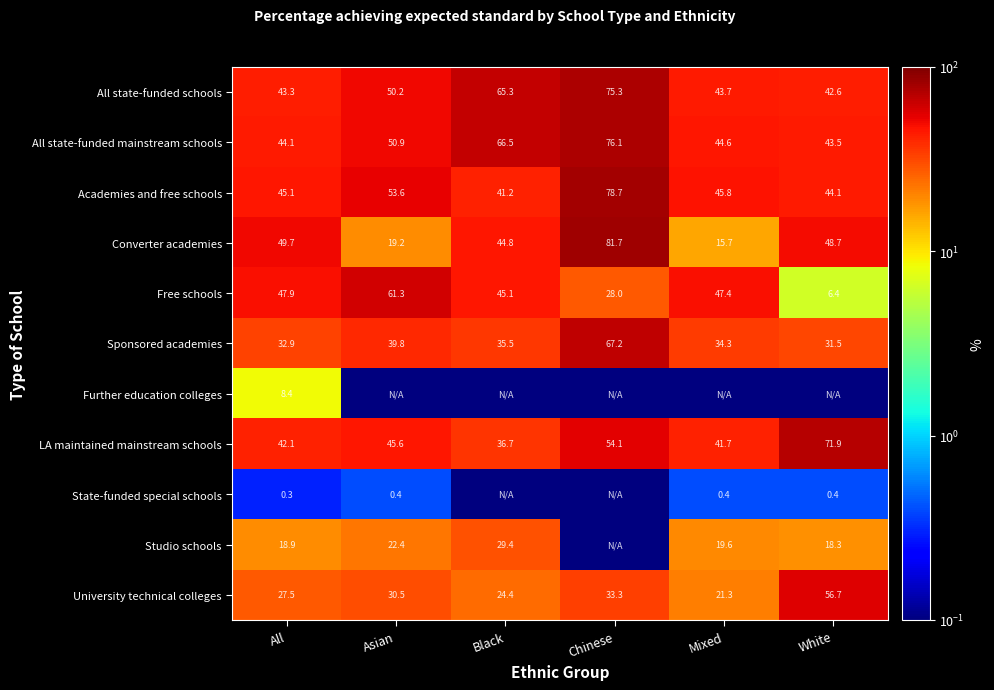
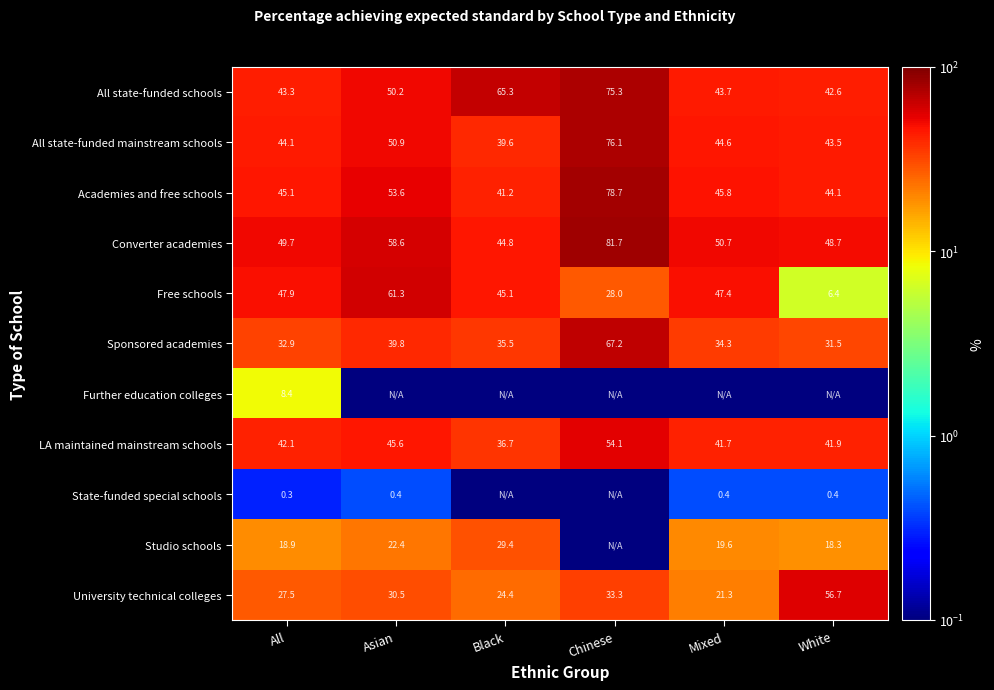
  {
    "All state-funded schools": {
      "All": 43.3,
      "Asian": 50.2,
      "Black": 65.3,
      "Chinese": 75.3,
      "Mixed": 43.7,
      "White": 42.6
    },
    "All state-funded mainstream schools": {
      "All": 44.1,
      "Asian": 50.9,
-     "Black": 66.5,
+     "Black": 39.6,
      "Chinese": 76.1,
      "Mixed": 44.6,
      "White": 43.5
    },
    "Academies and free schools": {
      "All": 45.1,
      "Asian": 53.6,
      "Black": 41.2,
      "Chinese": 78.7,
      "Mixed": 45.8,
      "White": 44.1
    },
    "Converter academies": {
      "All": 49.7,
-     "Asian": 19.2,
+     "Asian": 58.6,
      "Black": 44.8,
      "Chinese": 81.7,
-     "Mixed": 15.7,
+     "Mixed": 50.7,
      "White": 48.7
    },
    "Free schools": {
      "All": 47.9,
      "Asian": 61.3,
      "Black": 45.1,
      "Chinese": 28.0,
      "Mixed": 47.4,
      "White": 6.4
    },
    "Sponsored academies": {
      "All": 32.9,
      "Asian": 39.8,
      "Black": 35.5,
      "Chinese": 67.2,
      "Mixed": 34.3,
      "White": 31.5
    },
    "Further education colleges": {
      "All": 8.4
    },
    "LA maintained mainstream schools": {
      "All": 42.1,
      "Asian": 45.6,
      "Black": 36.7,
      "Chinese": 54.1,
      "Mixed": 41.7,
-     "White": 71.9
+     "White": 41.9
    },
    "State-funded special schools": {
      "All": 0.3,
      "Asian": 0.4,
      "Mixed": 0.4,
      "White": 0.4
    },
    "Studio schools": {
      "All": 18.9,
      "Asian": 22.4,
      "Black": 29.4,
      "Mixed": 19.6,
      "White": 18.3
    },
    "University technical colleges": {
      "All": 27.5,
      "Asian": 30.5,
      "Black": 24.4,
      "Chinese": 33.3,
      "Mixed": 21.3,
      "White": 56.7
    }
  }
